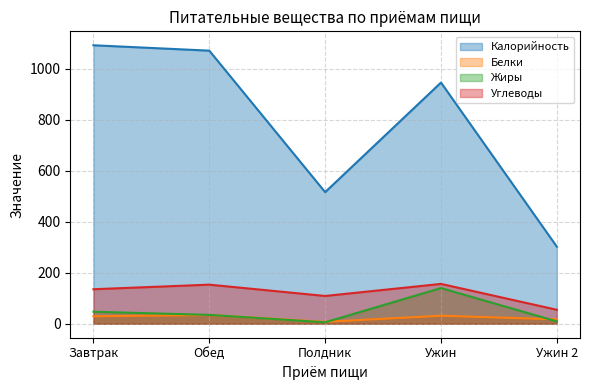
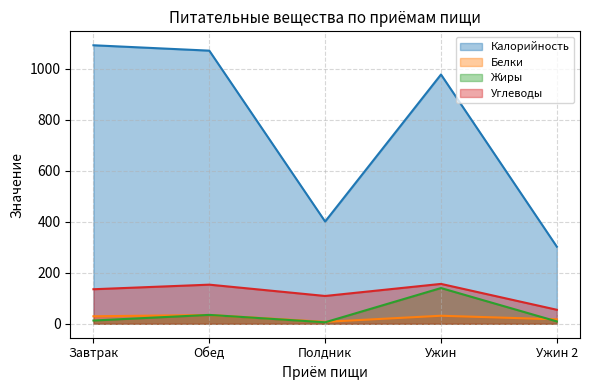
  {
    "Калорийность": {
      "Завтрак": 1090,
      "Обед": 1070,
-     "Полдник": 520,
-     "Ужин": 950,
+     "Полдник": 400,
+     "Ужин": 980,
      "Ужин 2": 300
    },
    "Жиры": {
-     "Завтрак": 50,
+     "Завтрак": 10,
      "Ужин": 140
    }
  }
